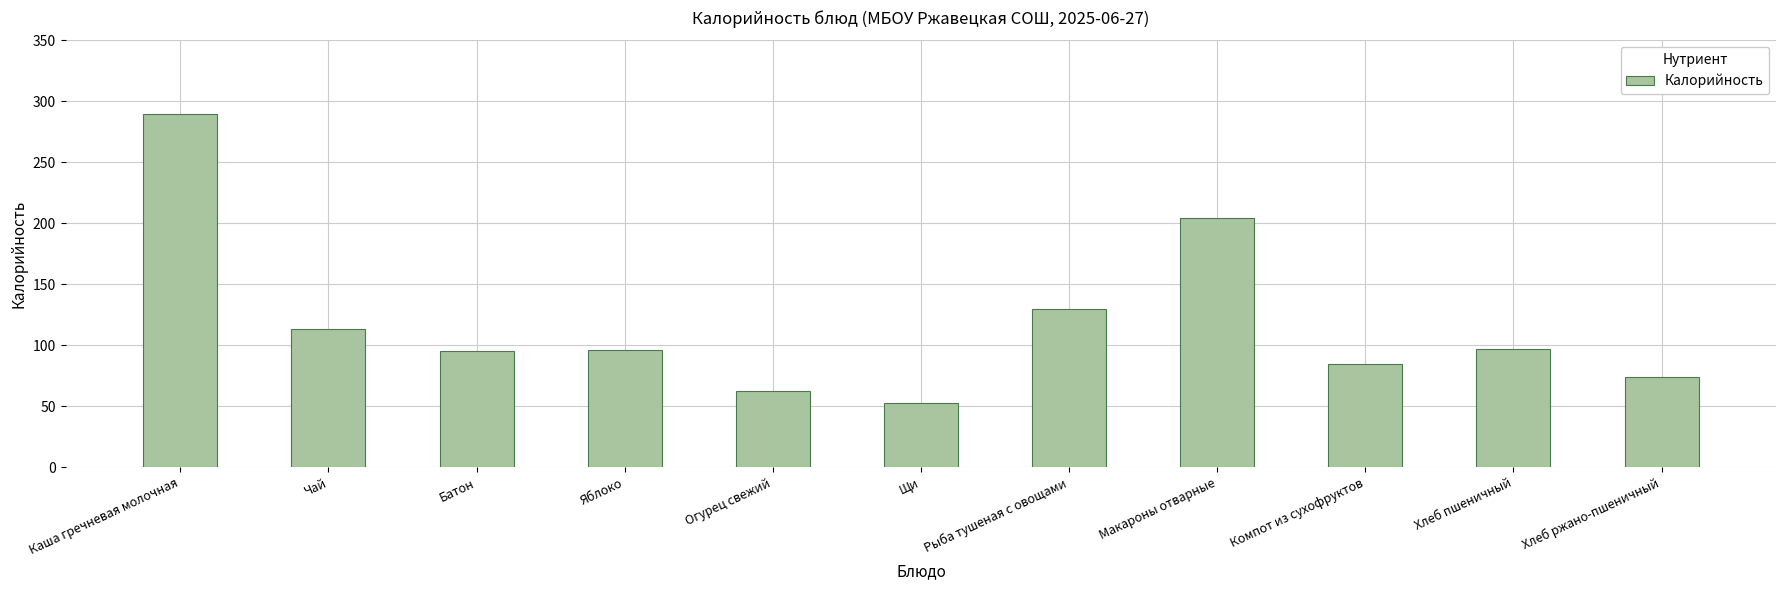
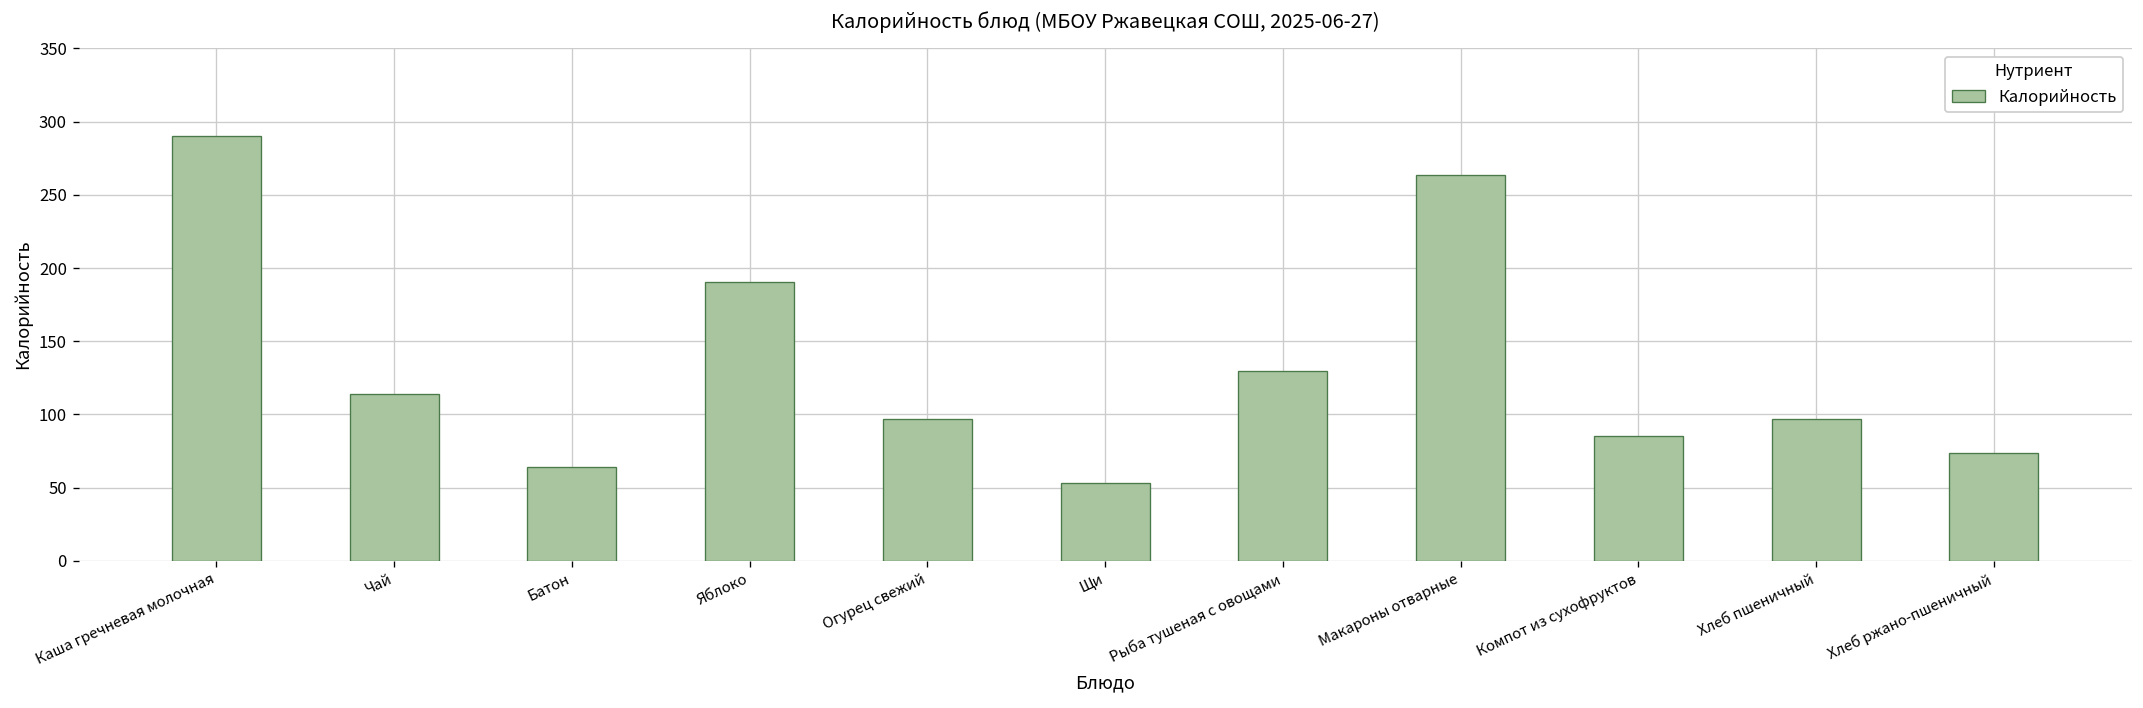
  {
    "Каша гречневая молочная": 290,
    "Чай": 114,
-   "Батон": 95,
-   "Яблоко": 96,
-   "Огурец свежий": 62,
+   "Батон": 64,
+   "Яблоко": 190,
+   "Огурец свежий": 97,
    "Щи": 53,
    "Рыба тушеная с овощами": 130,
-   "Макароны отварные": 204,
+   "Макароны отварные": 263,
    "Компот из сухофруктов": 85,
    "Хлеб пшеничный": 97,
    "Хлеб ржано-пшеничный": 74
  }
